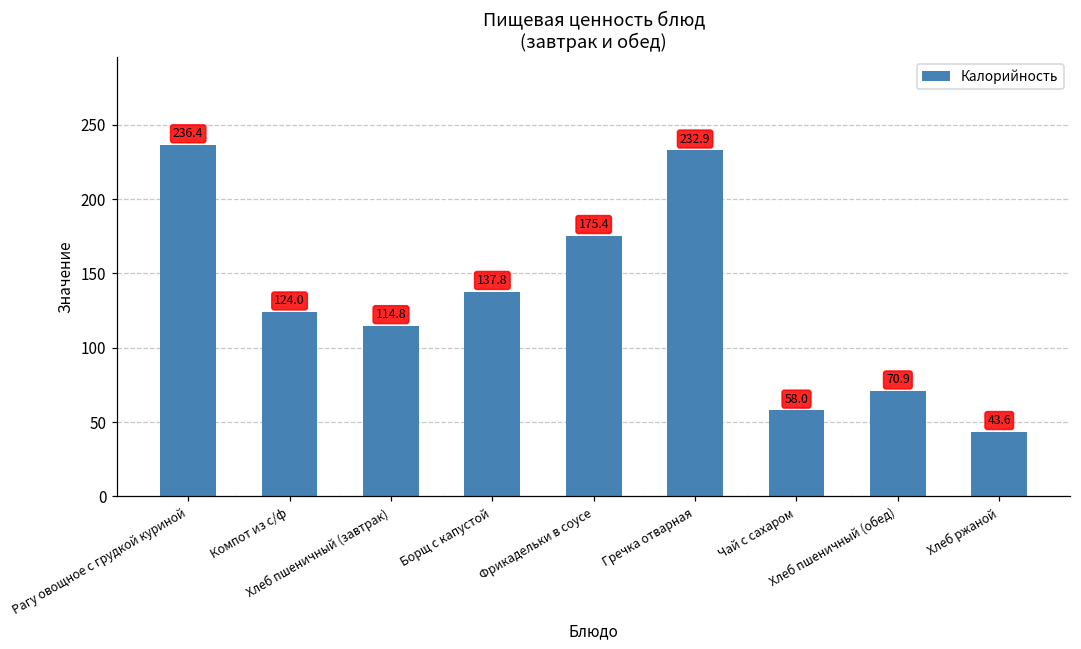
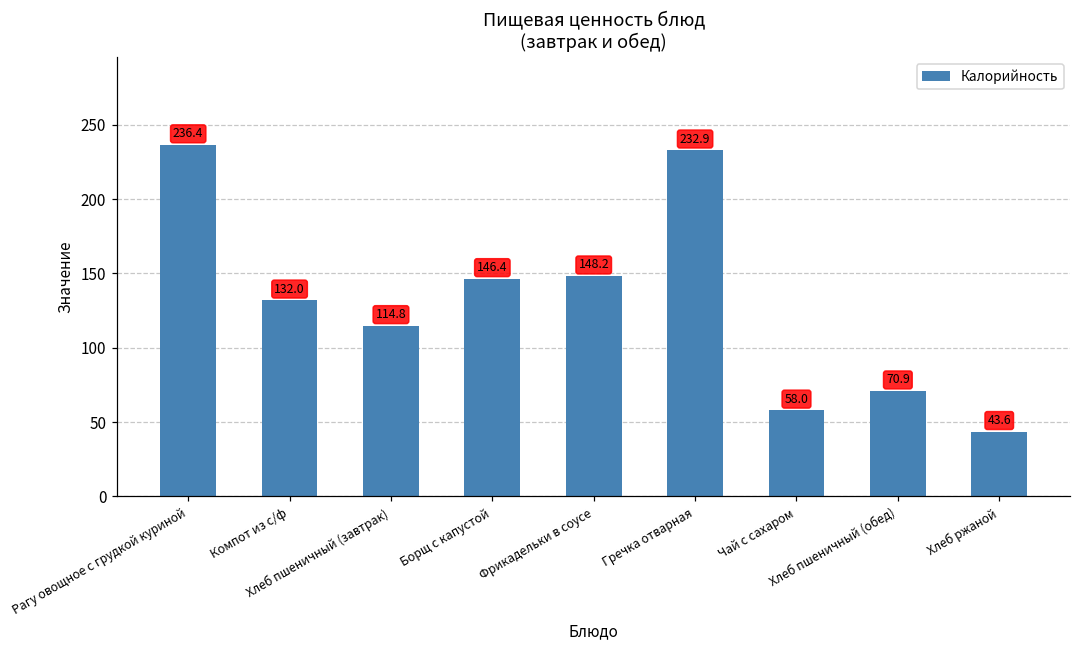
  {
-   "Компот из с/ф": 124.0,
-   "Борщ с капустой": 137.8,
-   "Фрикадельки в соусе": 175.4
+   "Компот из с/ф": 132.0,
+   "Борщ с капустой": 146.4,
+   "Фрикадельки в соусе": 148.2
  }
